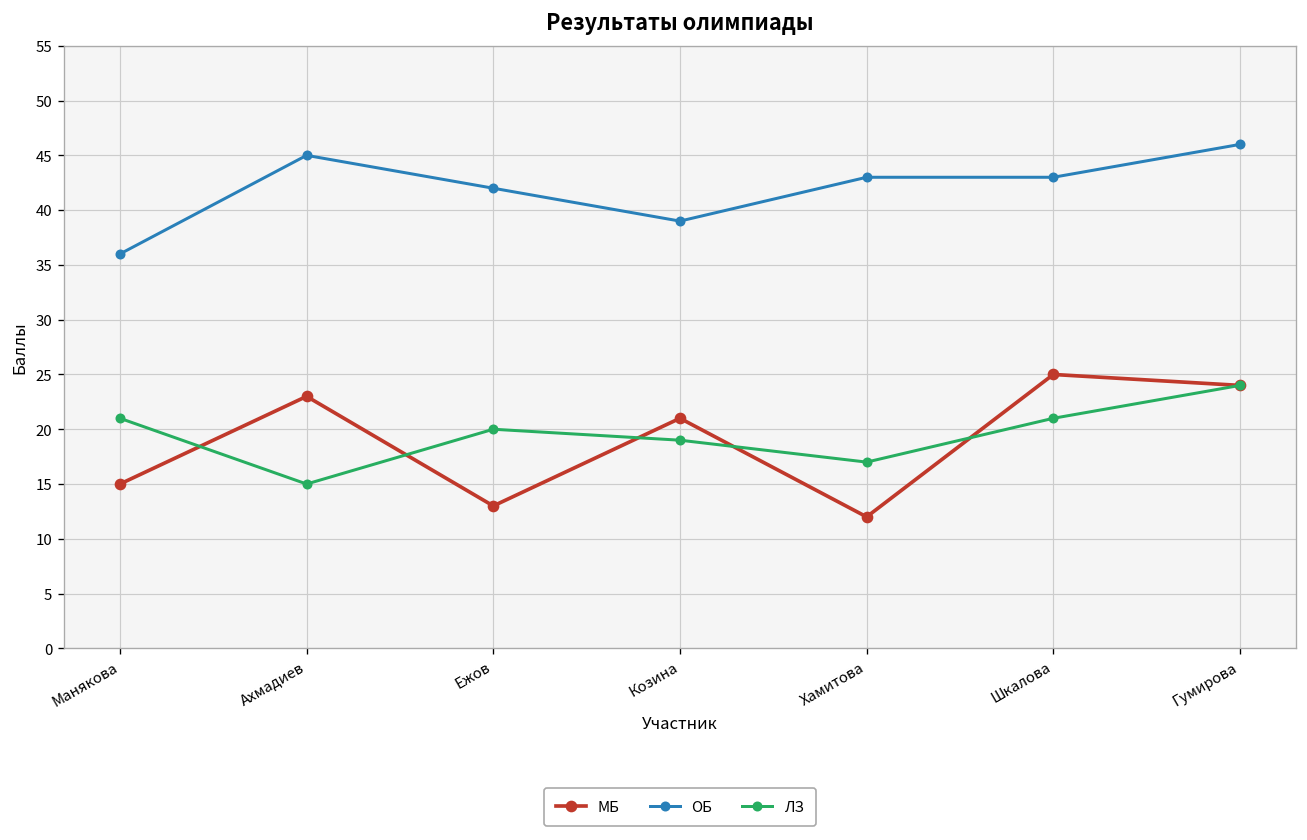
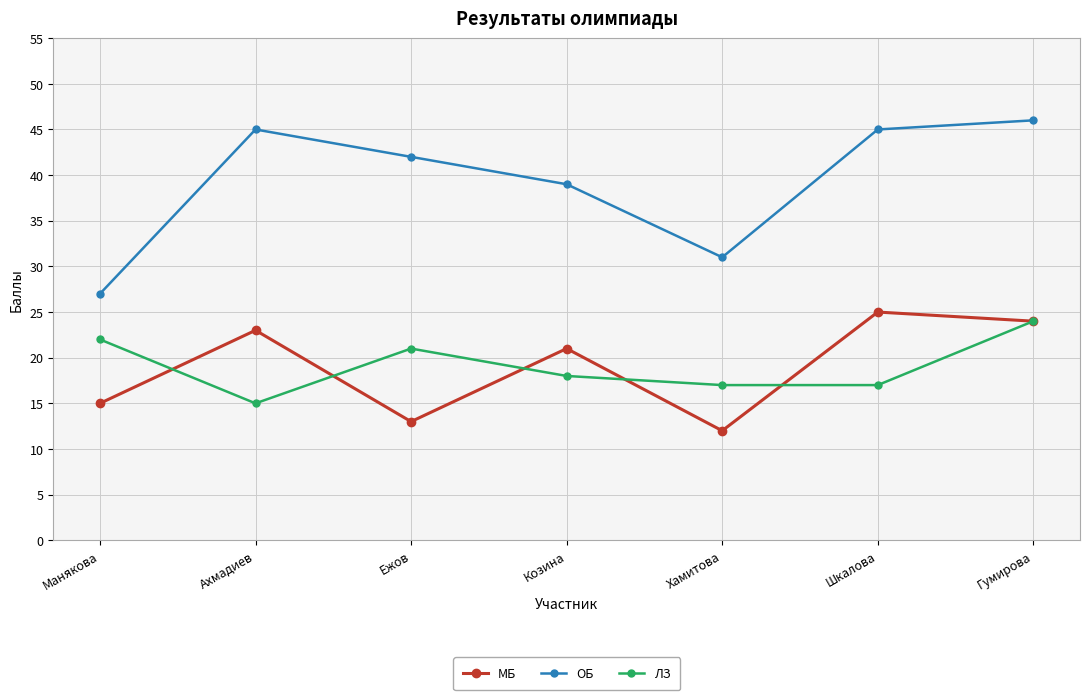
  {
    "МБ": {
      "Манякова": 15,
      "Ахмадиев": 23,
      "Ежов": 13,
      "Козина": 21,
      "Хамитова": 12,
      "Шкалова": 25
    },
    "ОБ": {
-     "Манякова": 36,
+     "Манякова": 27,
      "Ахмадиев": 45,
      "Ежов": 42,
      "Козина": 39,
-     "Хамитова": 43,
-     "Шкалова": 43,
+     "Хамитова": 31,
+     "Шкалова": 45,
      "Гумирова": 46
    },
    "ЛЗ": {
-     "Манякова": 21,
+     "Манякова": 22,
      "Ахмадиев": 15,
-     "Ежов": 20,
-     "Козина": 19,
+     "Ежов": 21,
+     "Козина": 18,
      "Хамитова": 17,
-     "Шкалова": 21
+     "Шкалова": 17
    }
  }
